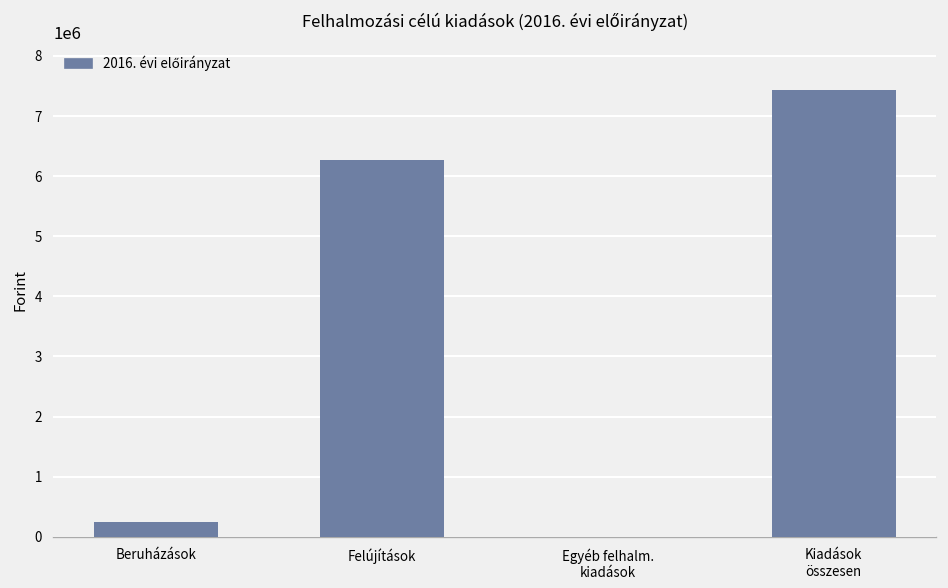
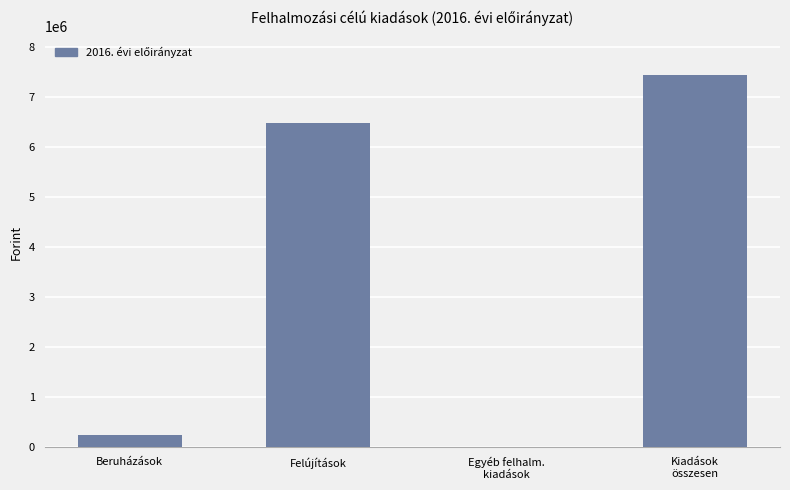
  {
    "Beruházások": 200000,
-   "Felújítások": 6300000,
+   "Felújítások": 6500000,
    "Egyéb felhalm. kiadások": 0,
    "Kiadások összesen": 7400000
  }
